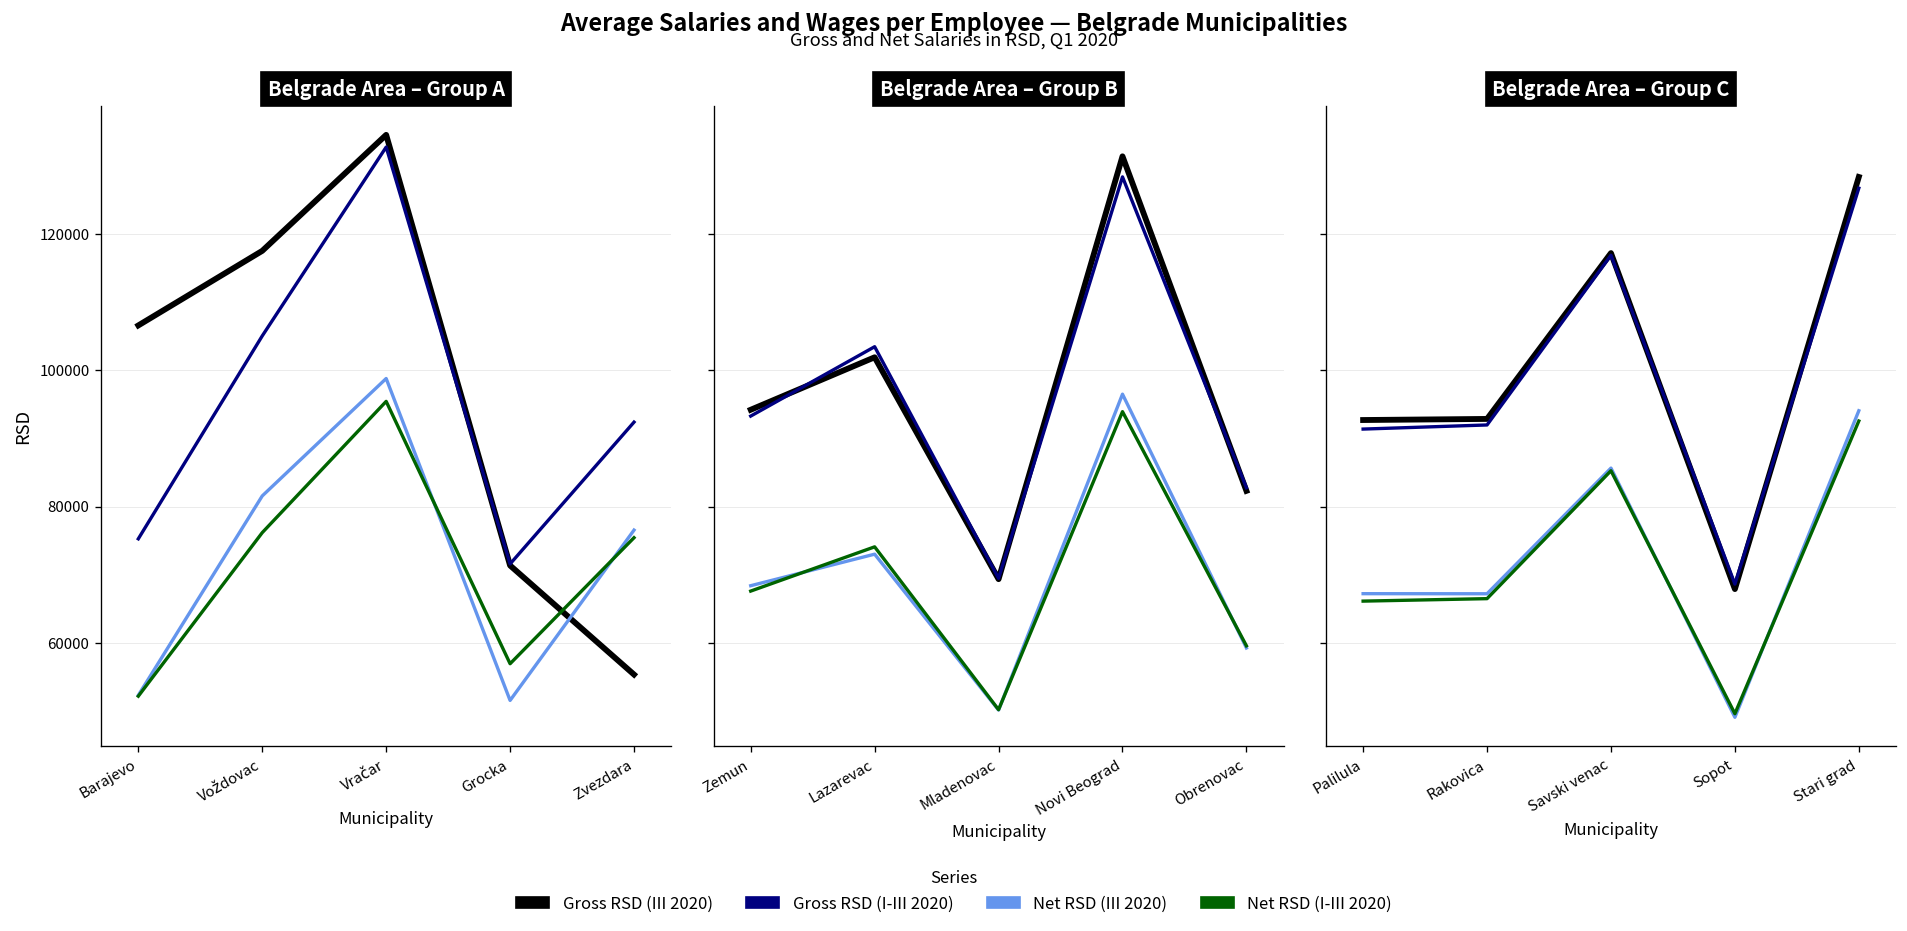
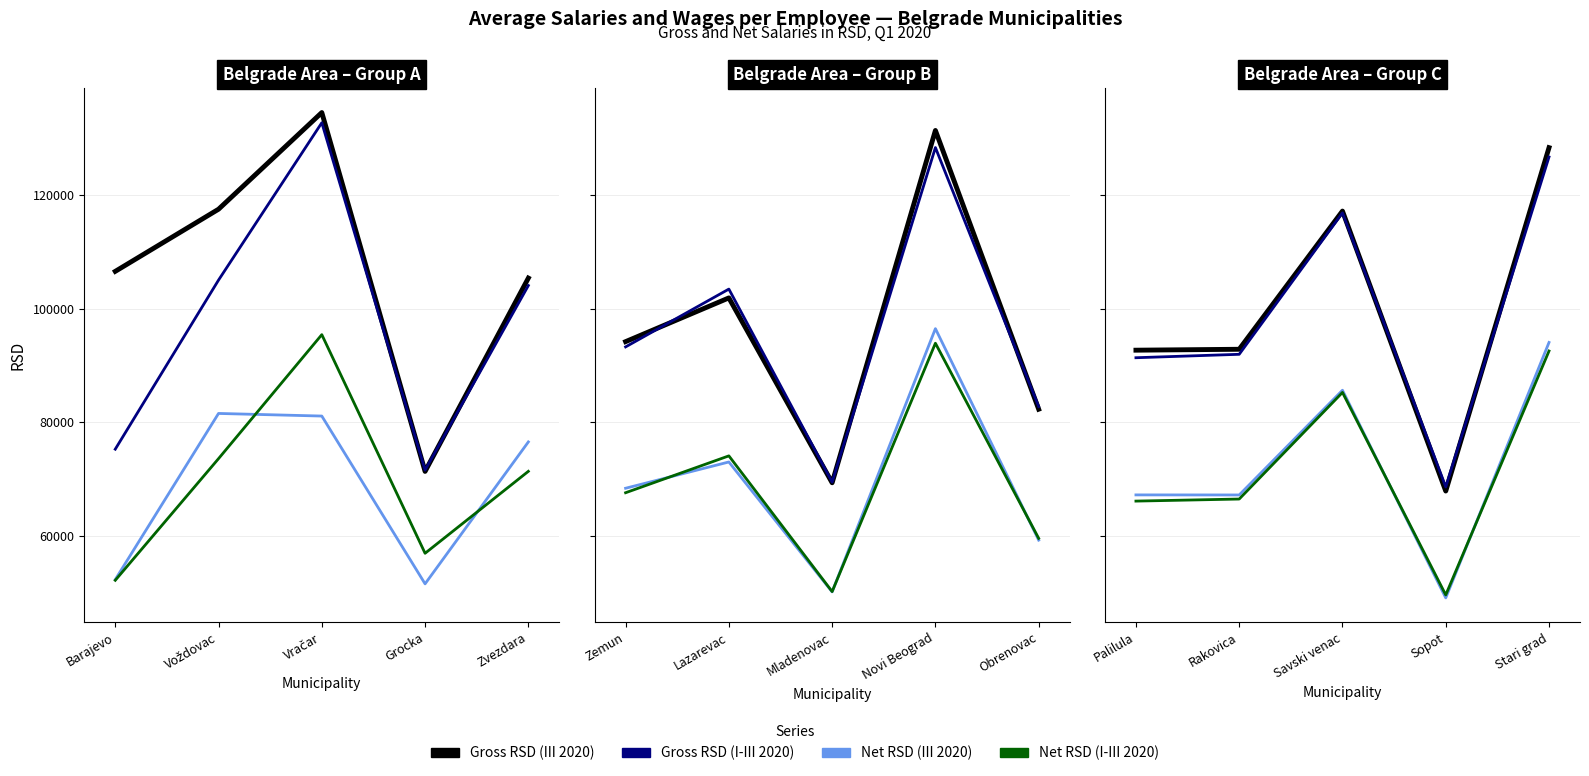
  {
    "Belgrade Area – Group A": {
      "Gross RSD (III 2020)": {
        "Barajevo": 107000,
        "Voždovac": 117000,
        "Vračar": 134000,
-       "Zvezdara": 55000
+       "Zvezdara": 105000
      },
      "Gross RSD (I-III 2020)": {
        "Barajevo": 75000,
        "Voždovac": 105000,
        "Vračar": 133000,
-       "Zvezdara": 92000
+       "Zvezdara": 104000
      },
      "Net RSD (III 2020)": {
        "Voždovac": 82000,
-       "Vračar": 99000,
+       "Vračar": 81000,
        "Grocka": 52000,
        "Zvezdara": 77000
      },
      "Net RSD (I-III 2020)": {
-       "Voždovac": 76000,
+       "Voždovac": 74000,
        "Vračar": 95000,
        "Grocka": 57000,
-       "Zvezdara": 75000
+       "Zvezdara": 71000
      }
    }
  }
